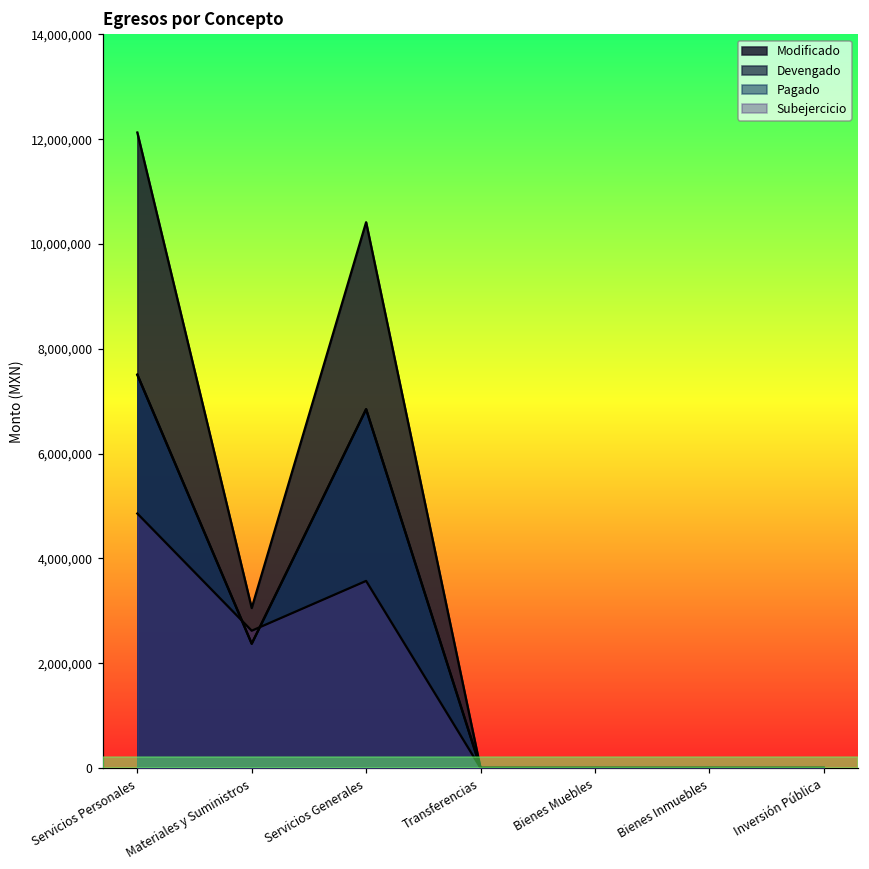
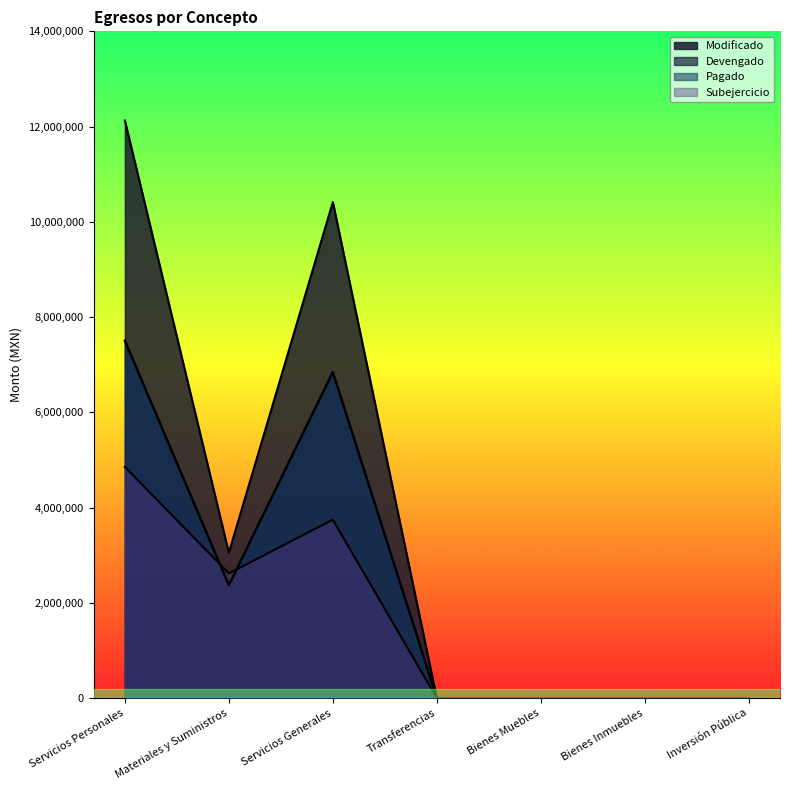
  {
    "Subejercicio": {
      "Servicios Personales": "4,900,000",
      "Materiales y Suministros": "2,600,000",
-     "Servicios Generales": "3,600,000"
+     "Servicios Generales": "3,700,000"
    }
  }
